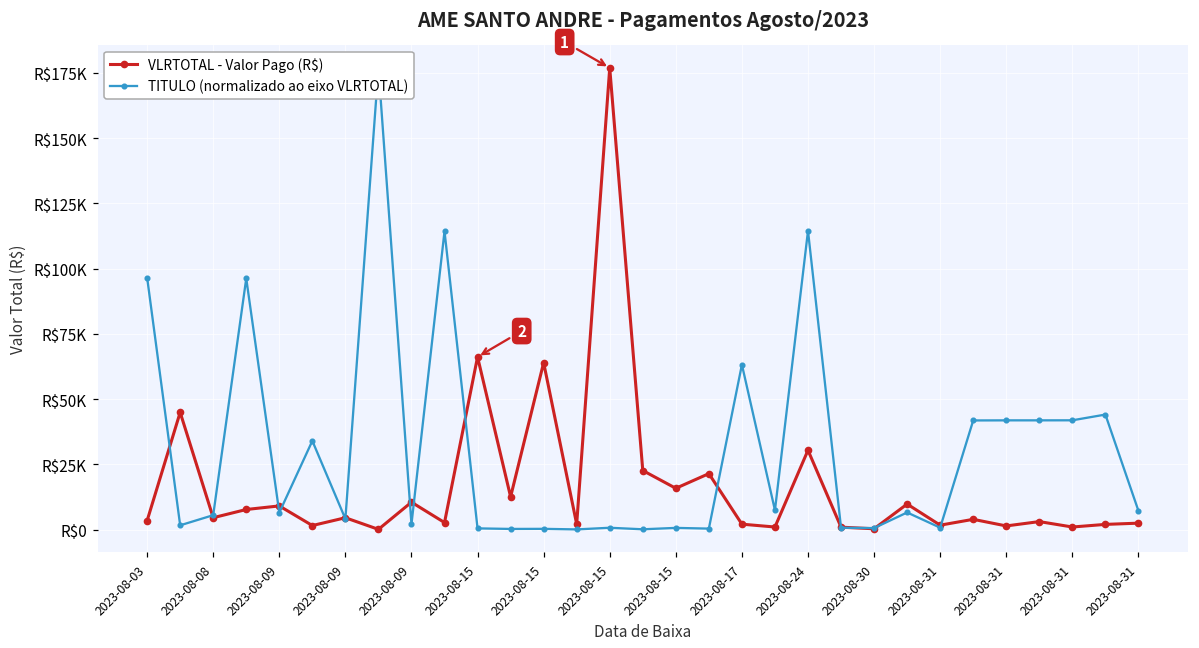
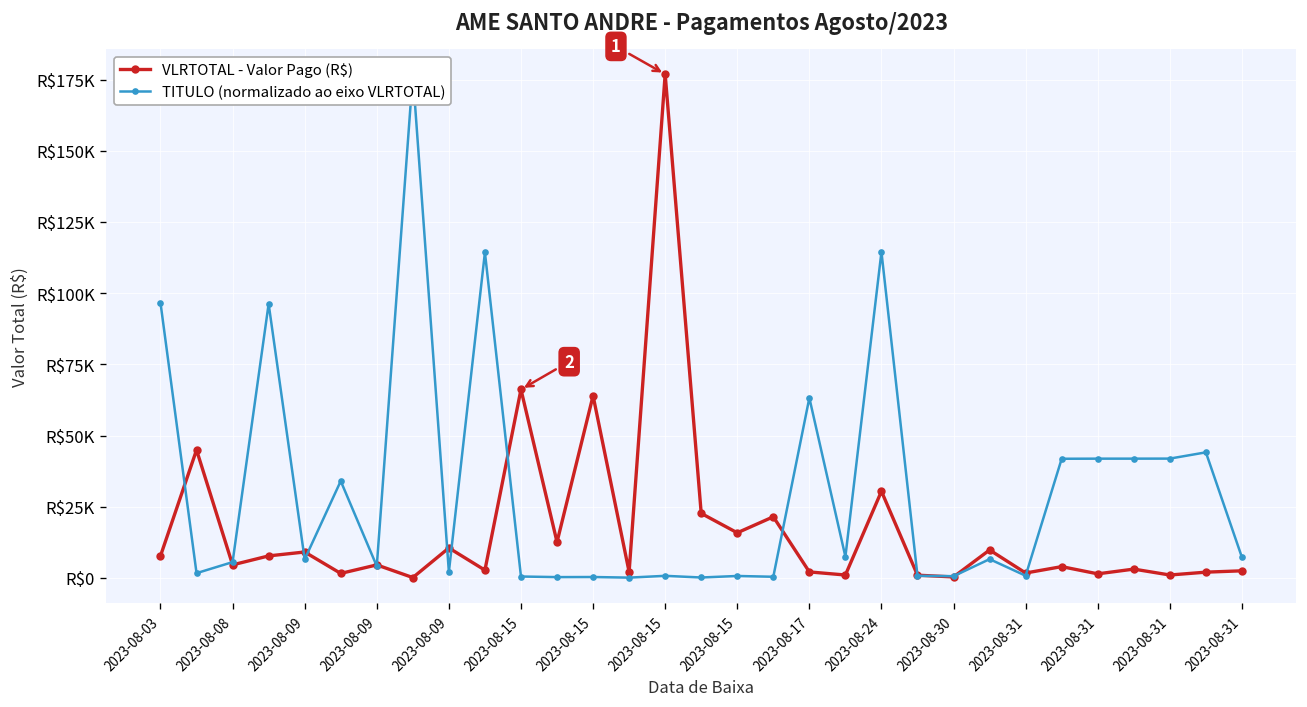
  {
    "VLRTOTAL - Valor Pago (R$)": {
-     "2023-08-03": "R$3000",
+     "2023-08-03": "R$8000",
      "2023-08-24": "R$30000"
    },
    "TITULO (normalizado ao eixo VLRTOTAL)": {
      "2023-08-03": "R$97000",
      "2023-08-24": "R$114000"
    }
  }
